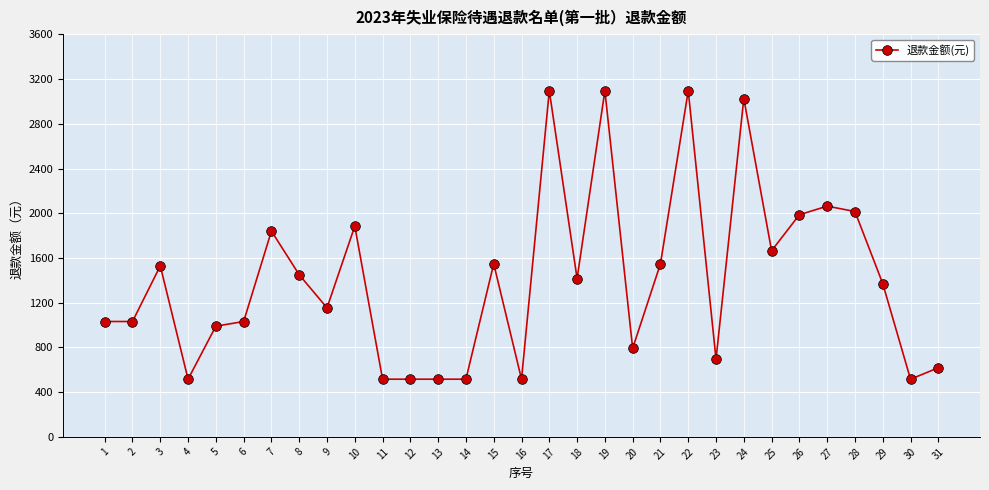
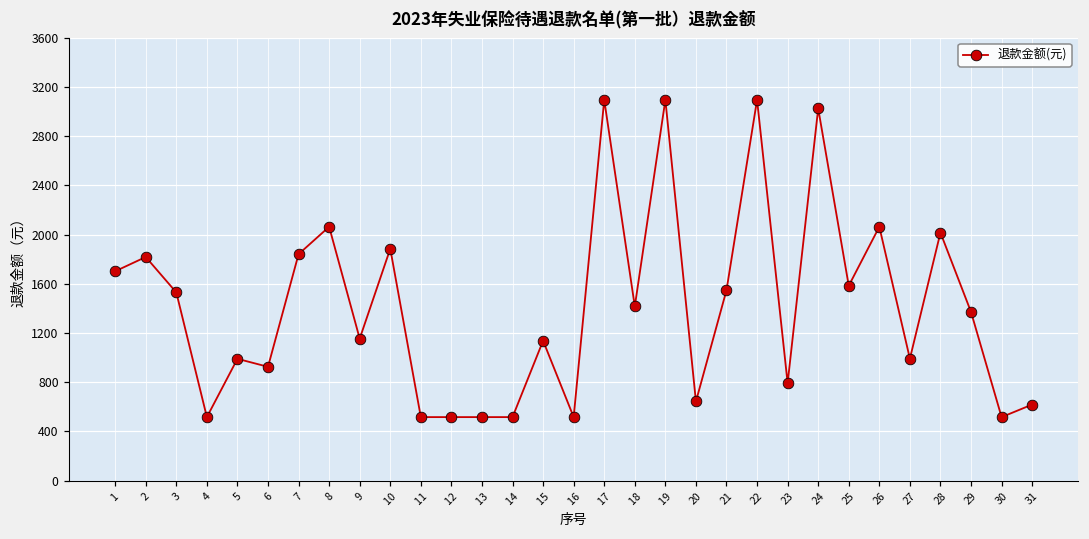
  {
-   "1": 1030,
-   "2": 1030,
+   "1": 1700,
+   "2": 1820,
    "3": 1530,
    "4": 520,
    "5": 990,
-   "6": 1030,
+   "6": 930,
    "7": 1840,
-   "8": 1450,
+   "8": 2060,
    "9": 1150,
    "10": 1890,
    "11": 520,
    "12": 520,
    "13": 520,
    "14": 520,
-   "15": 1550,
+   "15": 1140,
    "16": 520,
    "17": 3100,
    "18": 1420,
    "19": 3100,
-   "20": 790,
+   "20": 640,
    "21": 1550,
    "22": 3100,
-   "23": 700,
+   "23": 790,
    "24": 3030,
-   "25": 1670,
-   "26": 1990,
-   "27": 2060,
+   "25": 1580,
+   "26": 2060,
+   "27": 990,
    "28": 2020,
    "29": 1370,
    "30": 520,
    "31": 620
  }
